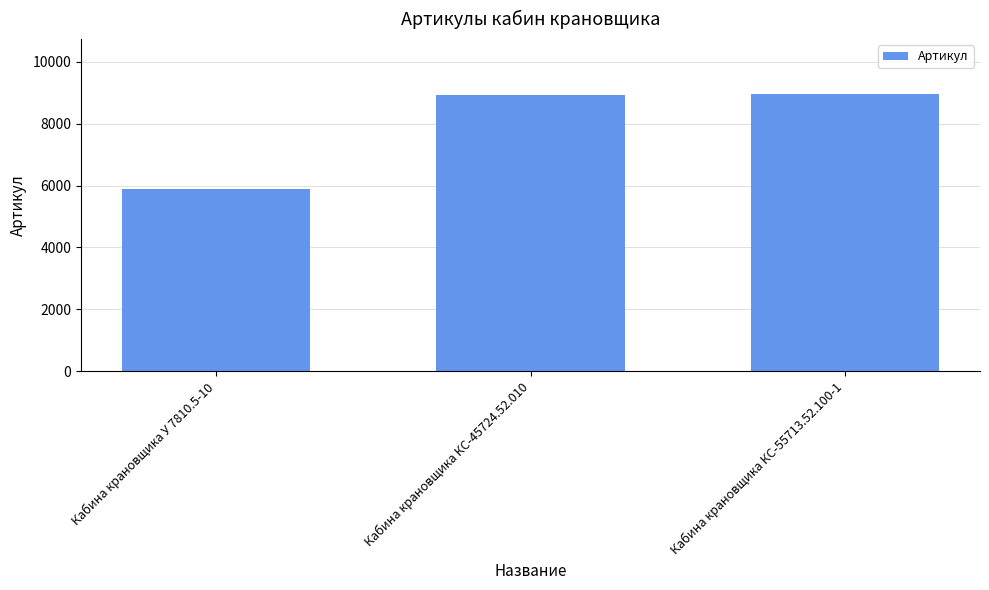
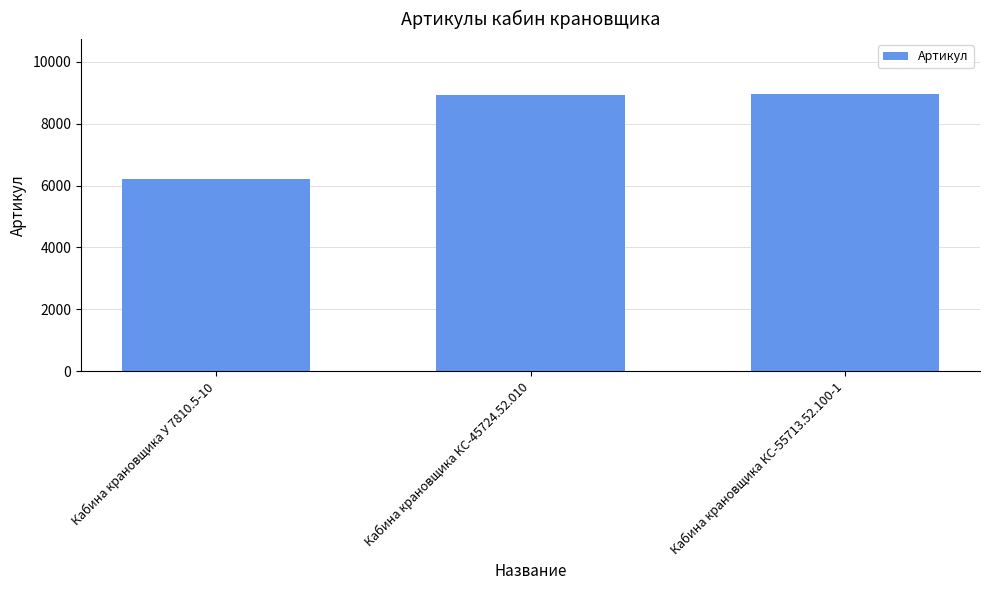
  {
-   "Кабина крановщика У 7810.5-10": 5900,
+   "Кабина крановщика У 7810.5-10": 6200,
    "Кабина крановщика КС-45724.52.010": 8900,
    "Кабина крановщика КС-55713.52.100-1": 8900
  }
